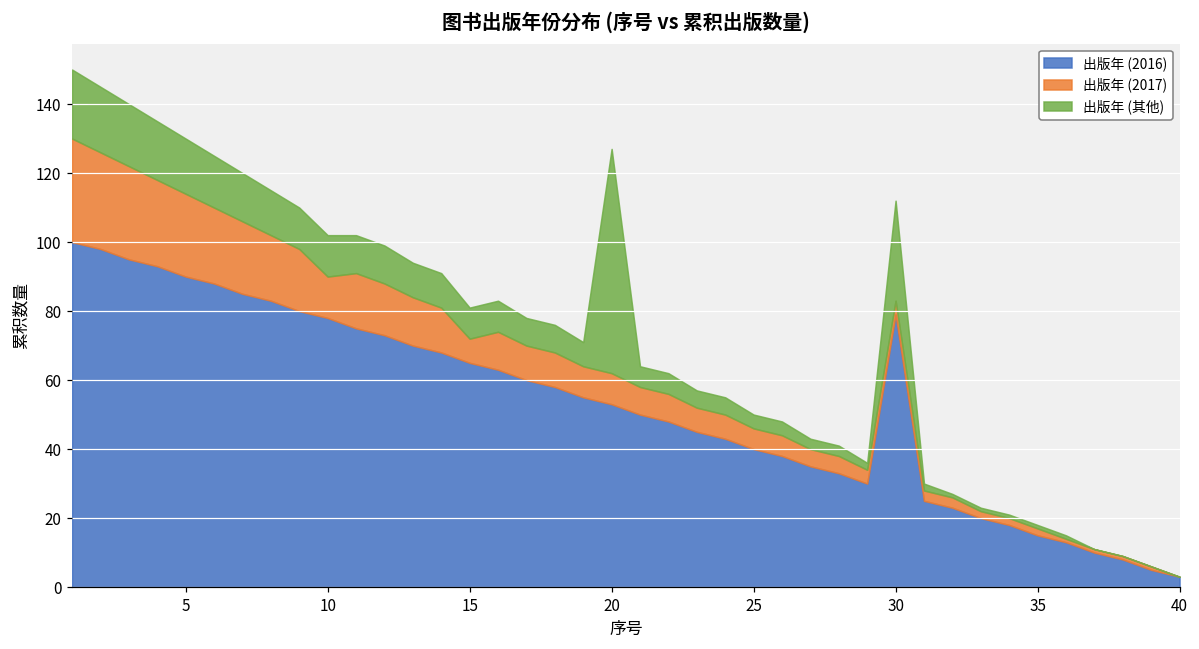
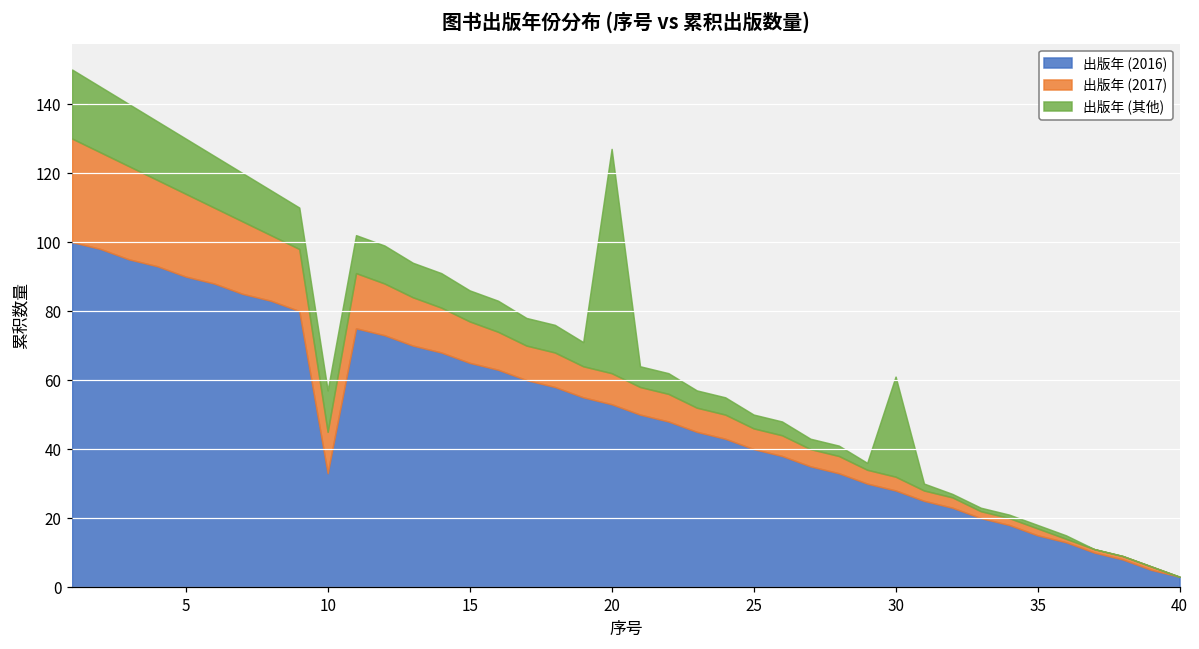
  {
    "出版年 (2016)": {
      "5": 90,
-     "10": 78,
+     "10": 33,
      "15": 65,
      "20": 53,
      "25": 40,
-     "30": 79,
+     "30": 28,
      "35": 15
    },
    "出版年 (2017)": {
      "5": 24,
      "10": 12,
-     "15": 7,
+     "15": 12,
      "20": 9,
      "25": 6,
      "30": 4,
      "35": 2
    },
    "出版年 (其他)": {
      "5": 16,
      "10": 12,
      "15": 9,
      "20": 65,
      "25": 4,
      "30": 29,
      "35": 1
    }
  }
